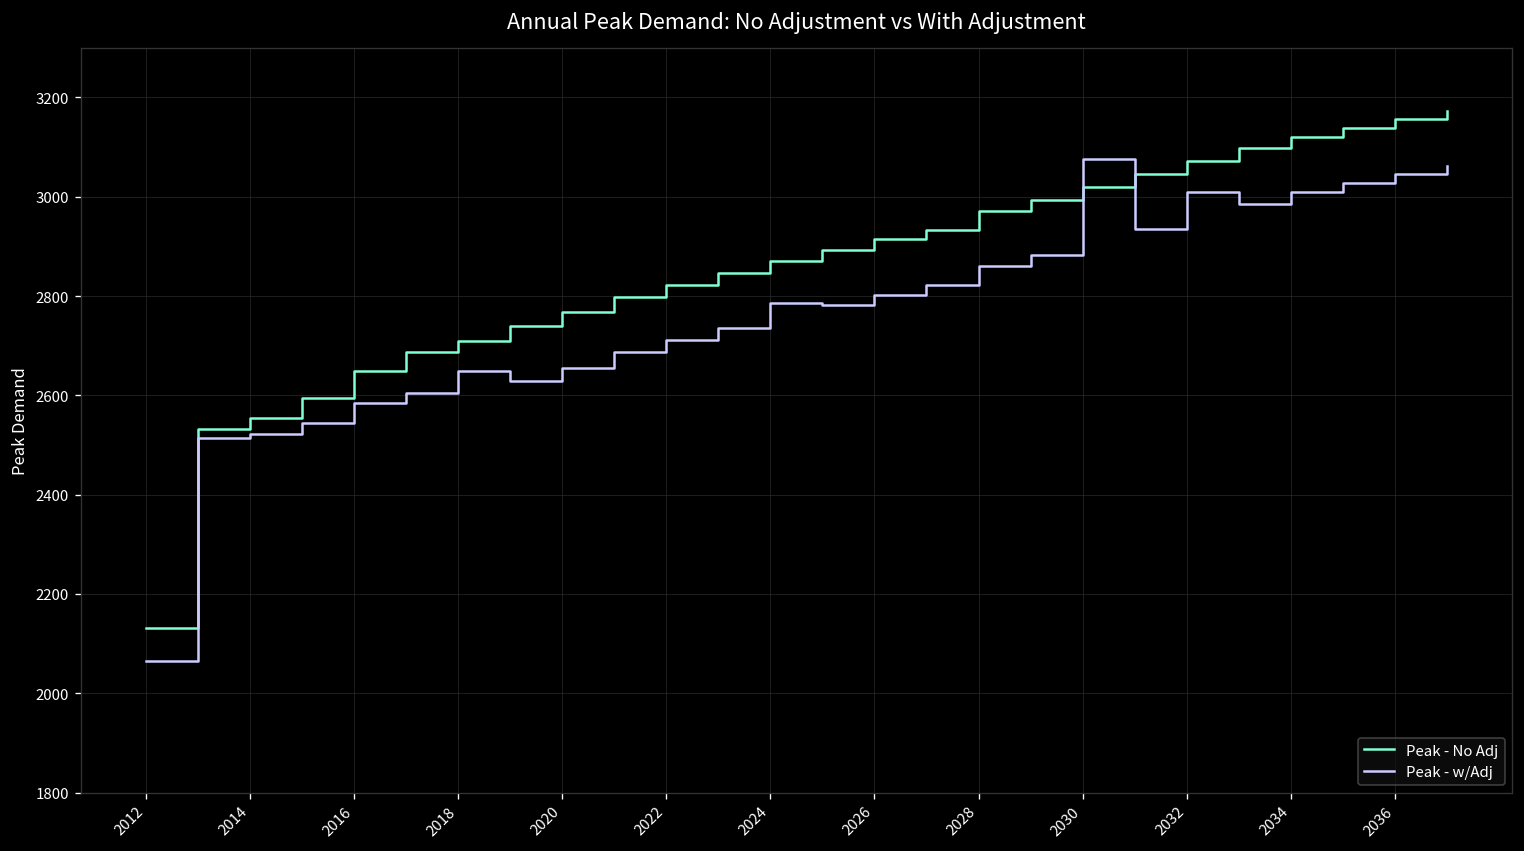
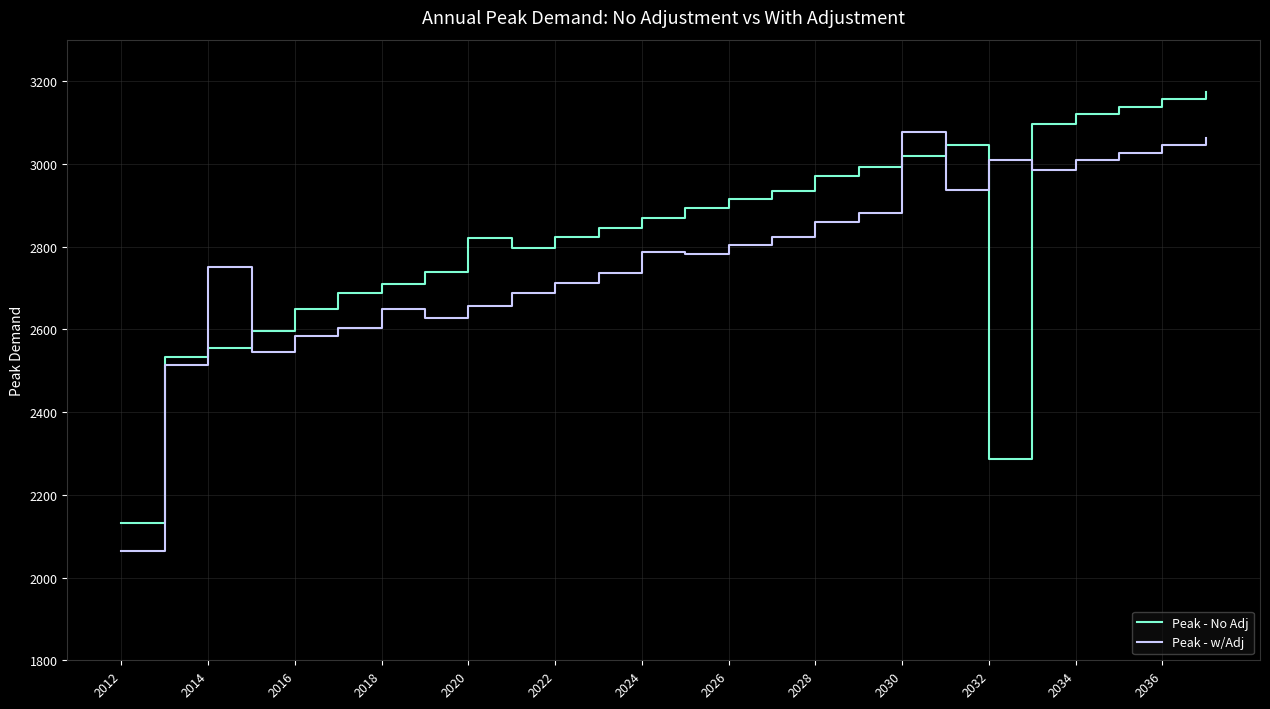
  {
    "Peak - No Adj": {
      "2012": 2130,
      "2014": 2560,
      "2016": 2650,
      "2018": 2710,
-     "2020": 2770,
+     "2020": 2820,
      "2022": 2820,
      "2024": 2870,
      "2026": 2910,
      "2028": 2970,
      "2030": 3020,
-     "2032": 3070,
+     "2032": 2290,
      "2034": 3120,
      "2036": 3160
    },
    "Peak - w/Adj": {
      "2012": 2070,
-     "2014": 2520,
+     "2014": 2750,
      "2016": 2580,
      "2018": 2650,
      "2020": 2660,
      "2022": 2710,
      "2024": 2790,
      "2026": 2800,
      "2028": 2860,
      "2030": 3080,
      "2032": 3010,
      "2034": 3010,
      "2036": 3050
    }
  }
